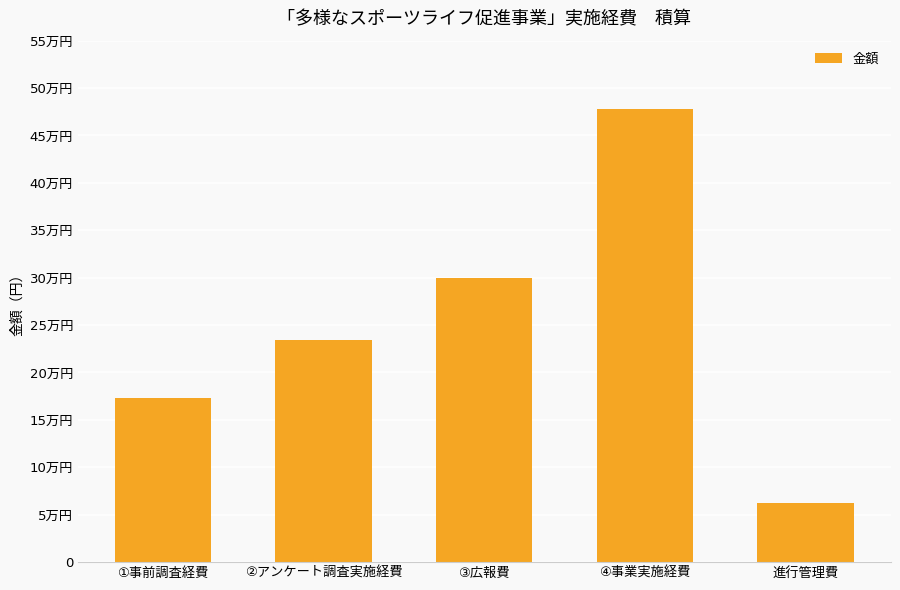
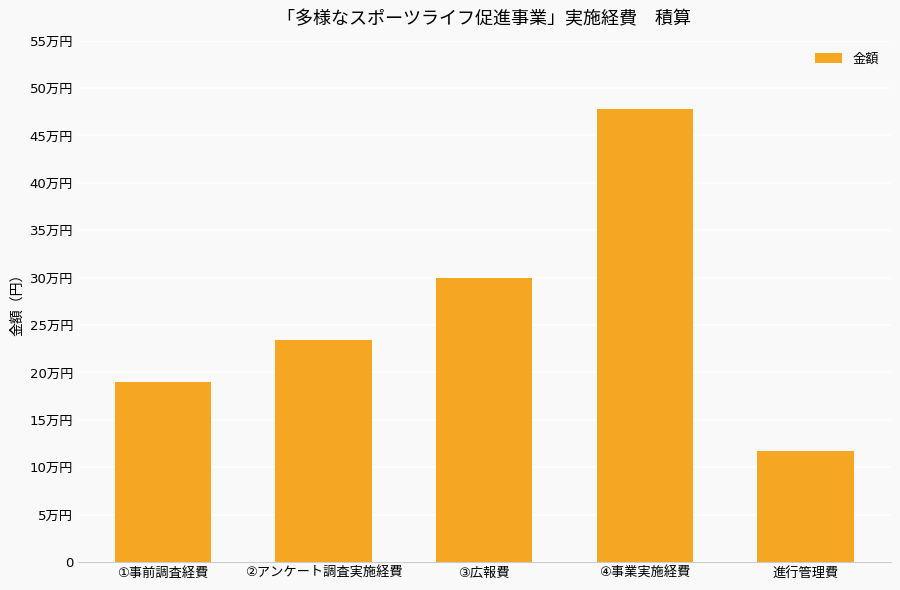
  {
-   "①事前調査経費": "17万円",
+   "①事前調査経費": "19万円",
    "②アンケート調査実施経費": "23万円",
    "③広報費": "30万円",
    "④事業実施経費": "48万円",
-   "進行管理費": "6万円"
+   "進行管理費": "12万円"
  }
